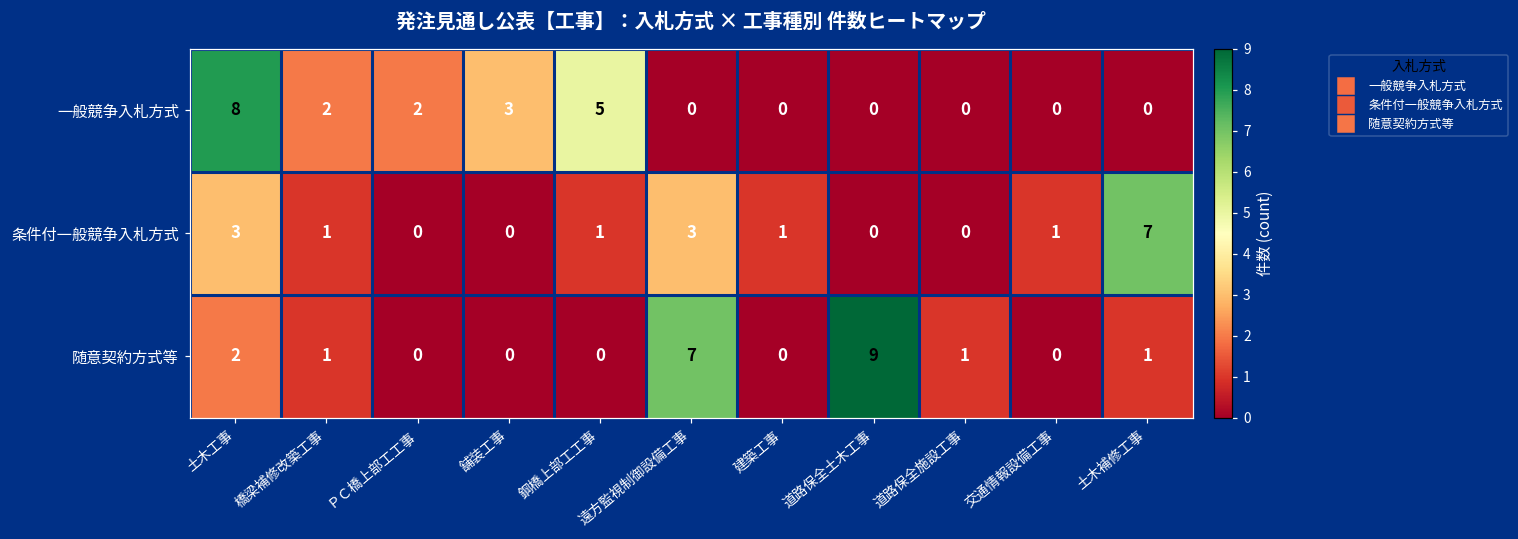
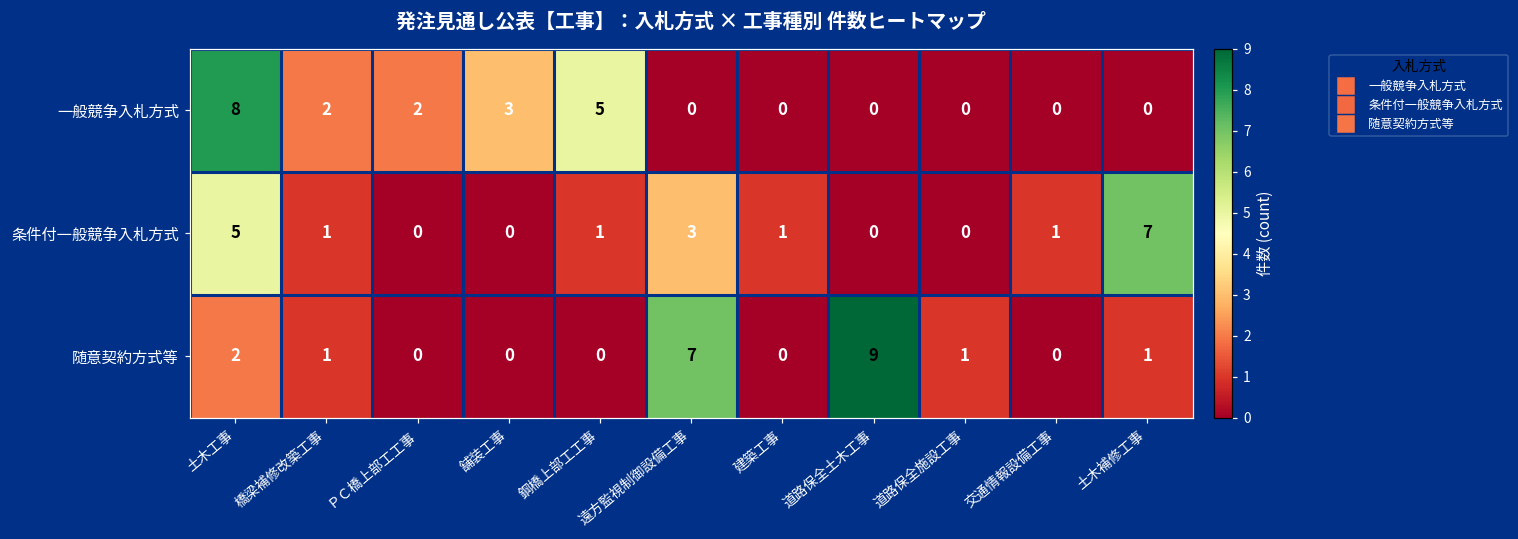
  {
    "一般競争入札方式": {
      "土木工事": 8,
      "橋梁補修改築工事": 2,
      "ＰＣ橋上部工工事": 2,
      "舗装工事": 3,
      "鋼橋上部工工事": 5,
      "遠方監視制御設備工事": 0,
      "建築工事": 0,
      "道路保全土木工事": 0,
      "道路保全施設工事": 0,
      "交通情報設備工事": 0,
      "土木補修工事": 0
    },
    "条件付一般競争入札方式": {
-     "土木工事": 3,
+     "土木工事": 5,
      "橋梁補修改築工事": 1,
      "ＰＣ橋上部工工事": 0,
      "舗装工事": 0,
      "鋼橋上部工工事": 1,
      "遠方監視制御設備工事": 3,
      "建築工事": 1,
      "道路保全土木工事": 0,
      "道路保全施設工事": 0,
      "交通情報設備工事": 1,
      "土木補修工事": 7
    },
    "随意契約方式等": {
      "土木工事": 2,
      "橋梁補修改築工事": 1,
      "ＰＣ橋上部工工事": 0,
      "舗装工事": 0,
      "鋼橋上部工工事": 0,
      "遠方監視制御設備工事": 7,
      "建築工事": 0,
      "道路保全土木工事": 9,
      "道路保全施設工事": 1,
      "交通情報設備工事": 0,
      "土木補修工事": 1
    }
  }
